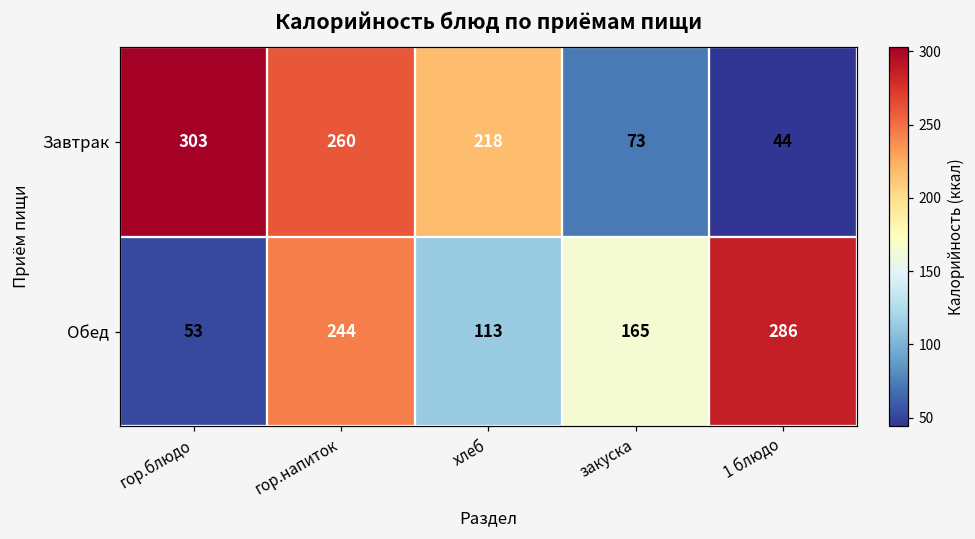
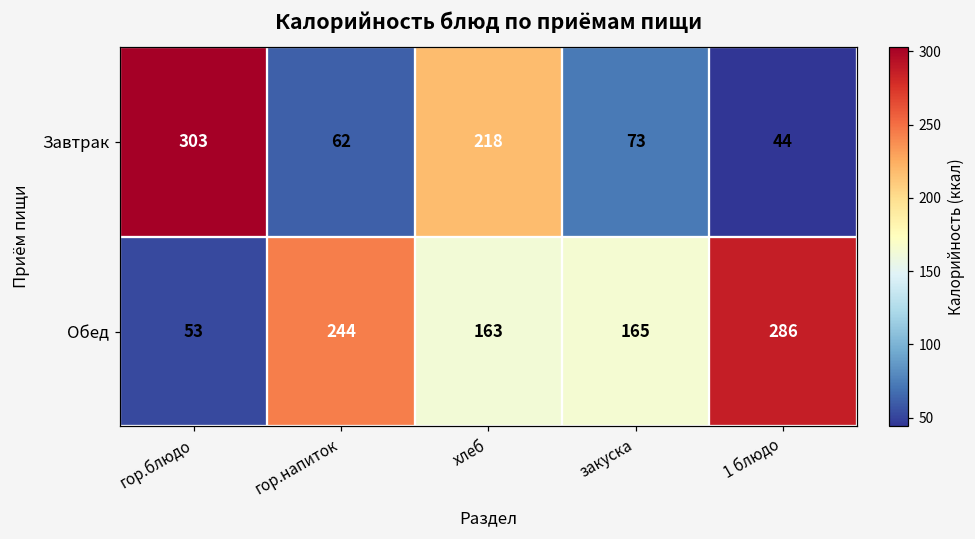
  {
    "Завтрак": {
      "гор.блюдо": 303,
-     "гор.напиток": 260,
+     "гор.напиток": 62,
      "хлеб": 218,
      "закуска": 73,
      "1 блюдо": 44
    },
    "Обед": {
      "гор.блюдо": 53,
      "гор.напиток": 244,
-     "хлеб": 113,
+     "хлеб": 163,
      "закуска": 165,
      "1 блюдо": 286
    }
  }
